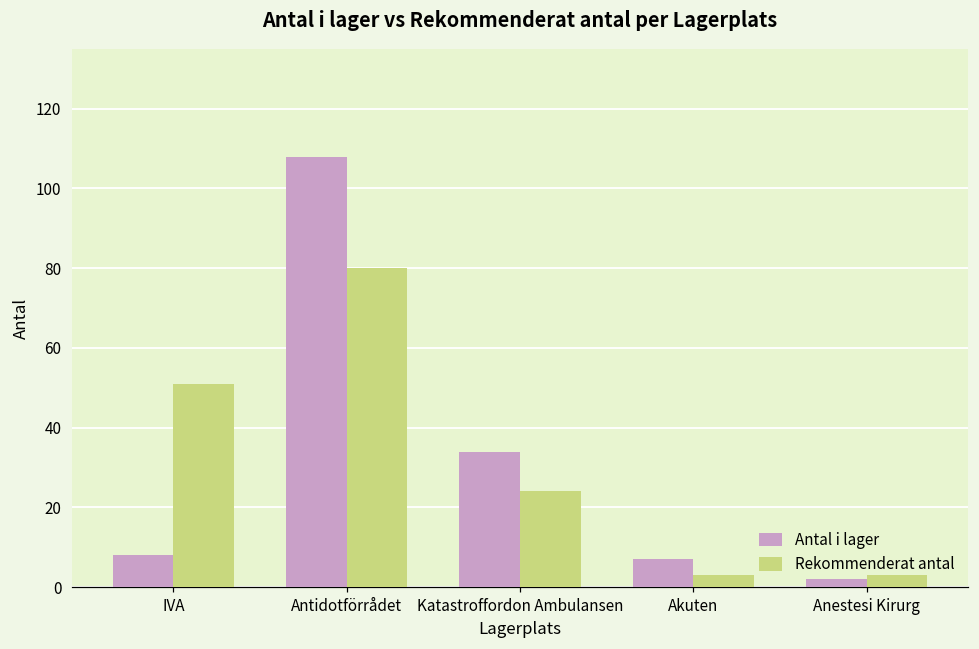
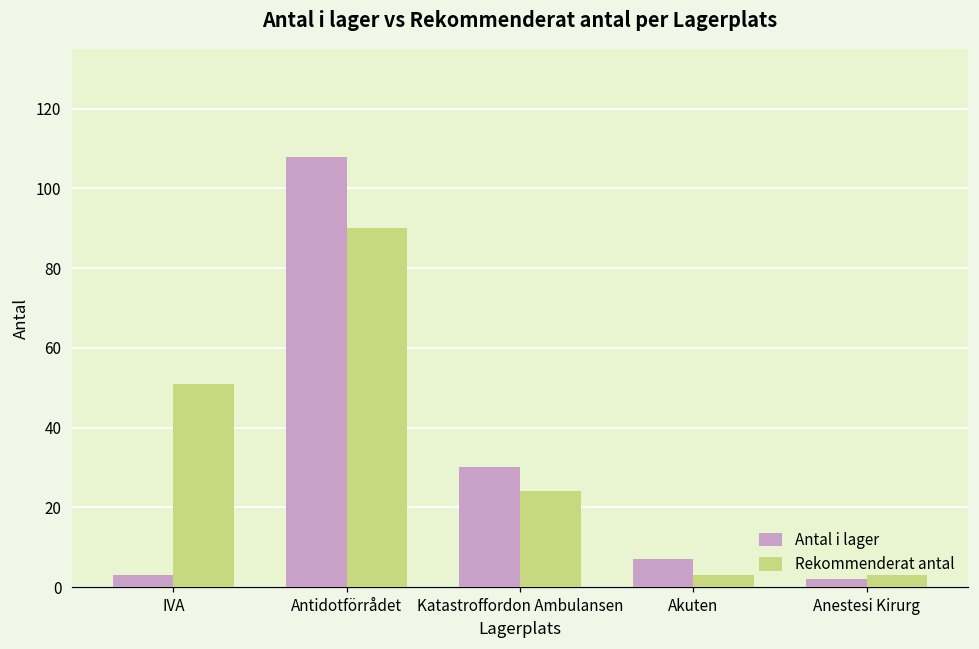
  {
    "Antal i lager": {
-     "IVA": 8,
+     "IVA": 3,
      "Antidotförrådet": 108,
-     "Katastroffordon Ambulansen": 34,
+     "Katastroffordon Ambulansen": 30,
      "Akuten": 7,
      "Anestesi Kirurg": 2
    },
    "Rekommenderat antal": {
      "IVA": 51,
-     "Antidotförrådet": 80,
+     "Antidotförrådet": 90,
      "Katastroffordon Ambulansen": 24,
      "Akuten": 3,
      "Anestesi Kirurg": 3
    }
  }
